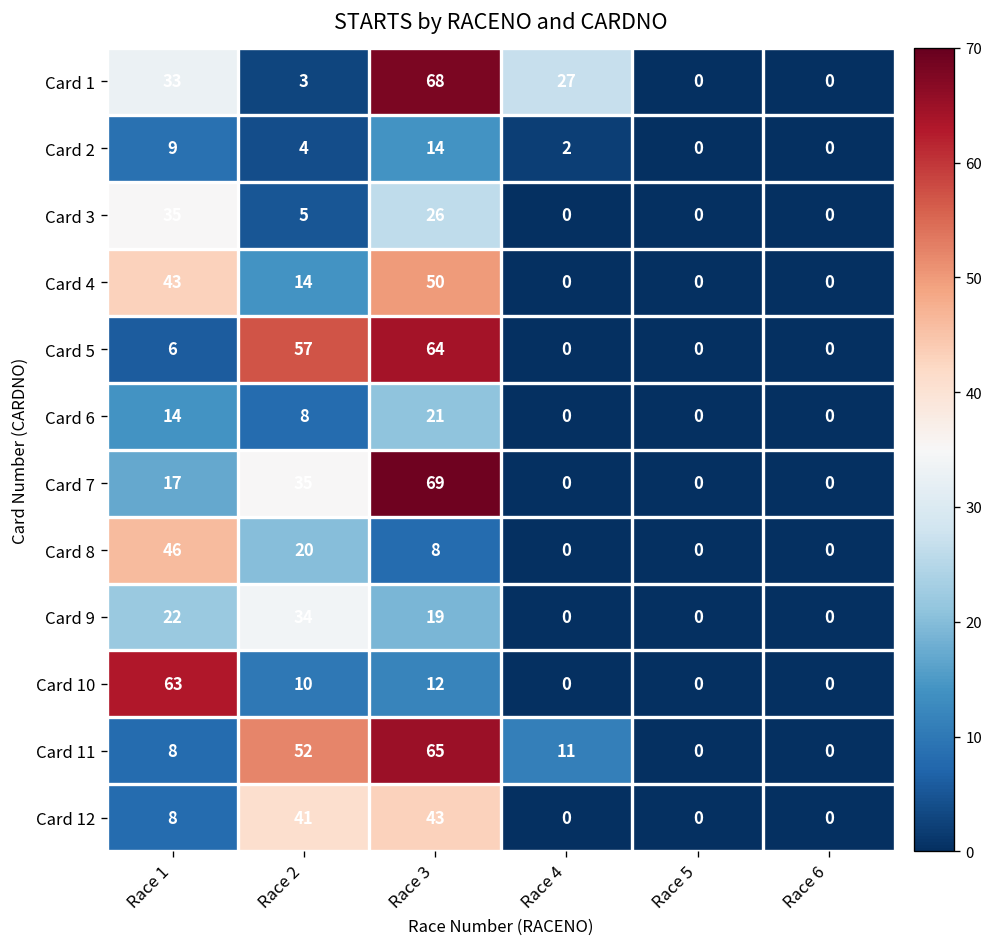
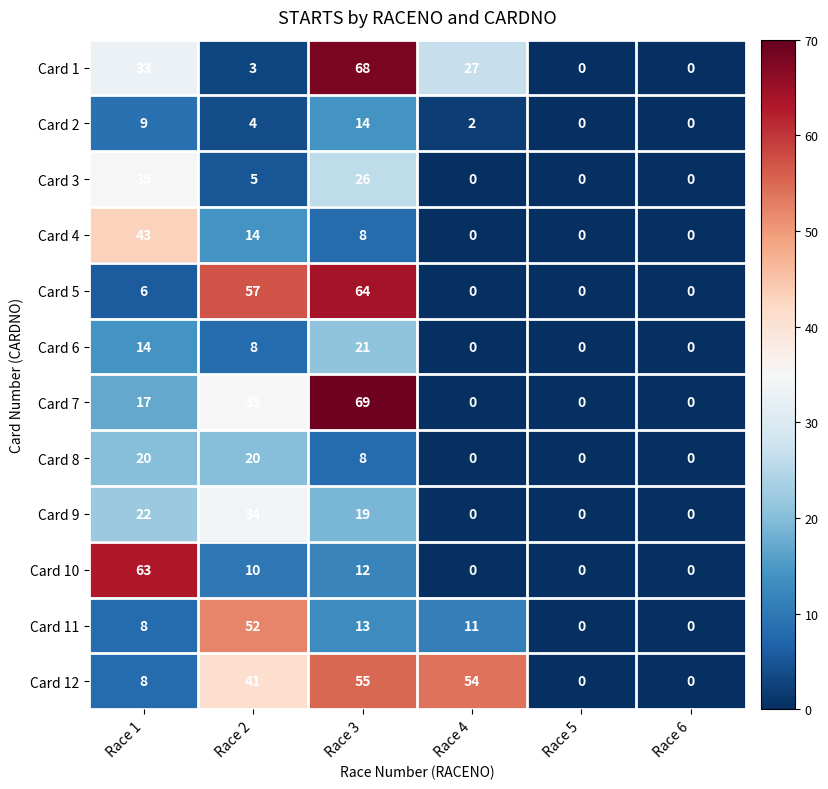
  {
    "Card 1": {
      "Race 2": 3,
      "Race 3": 68,
      "Race 4": 27,
      "Race 5": 0,
      "Race 6": 0
    },
    "Card 2": {
      "Race 1": 9,
      "Race 2": 4,
      "Race 3": 14,
      "Race 4": 2,
      "Race 5": 0,
      "Race 6": 0
    },
    "Card 3": {
      "Race 2": 5,
      "Race 3": 26,
      "Race 4": 0,
      "Race 5": 0,
      "Race 6": 0
    },
    "Card 4": {
      "Race 1": 43,
      "Race 2": 14,
-     "Race 3": 50,
+     "Race 3": 8,
      "Race 4": 0,
      "Race 5": 0,
      "Race 6": 0
    },
    "Card 5": {
      "Race 1": 6,
      "Race 2": 57,
      "Race 3": 64,
      "Race 4": 0,
      "Race 5": 0,
      "Race 6": 0
    },
    "Card 6": {
      "Race 1": 14,
      "Race 2": 8,
      "Race 3": 21,
      "Race 4": 0,
      "Race 5": 0,
      "Race 6": 0
    },
    "Card 7": {
      "Race 1": 17,
      "Race 3": 69,
      "Race 4": 0,
      "Race 5": 0,
      "Race 6": 0
    },
    "Card 8": {
-     "Race 1": 46,
+     "Race 1": 20,
      "Race 2": 20,
      "Race 3": 8,
      "Race 4": 0,
      "Race 5": 0,
      "Race 6": 0
    },
    "Card 9": {
      "Race 1": 22,
      "Race 3": 19,
      "Race 4": 0,
      "Race 5": 0,
      "Race 6": 0
    },
    "Card 10": {
      "Race 1": 63,
      "Race 2": 10,
      "Race 3": 12,
      "Race 4": 0,
      "Race 5": 0,
      "Race 6": 0
    },
    "Card 11": {
      "Race 1": 8,
      "Race 2": 52,
-     "Race 3": 65,
+     "Race 3": 13,
      "Race 4": 11,
      "Race 5": 0,
      "Race 6": 0
    },
    "Card 12": {
      "Race 1": 8,
      "Race 2": 41,
-     "Race 3": 43,
-     "Race 4": 0,
+     "Race 3": 55,
+     "Race 4": 54,
      "Race 5": 0,
      "Race 6": 0
    }
  }
